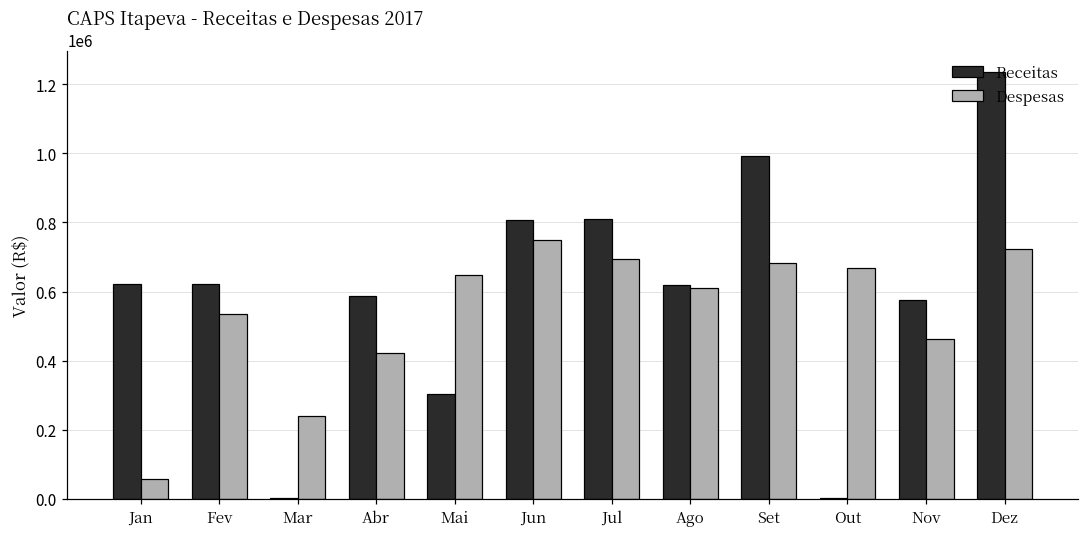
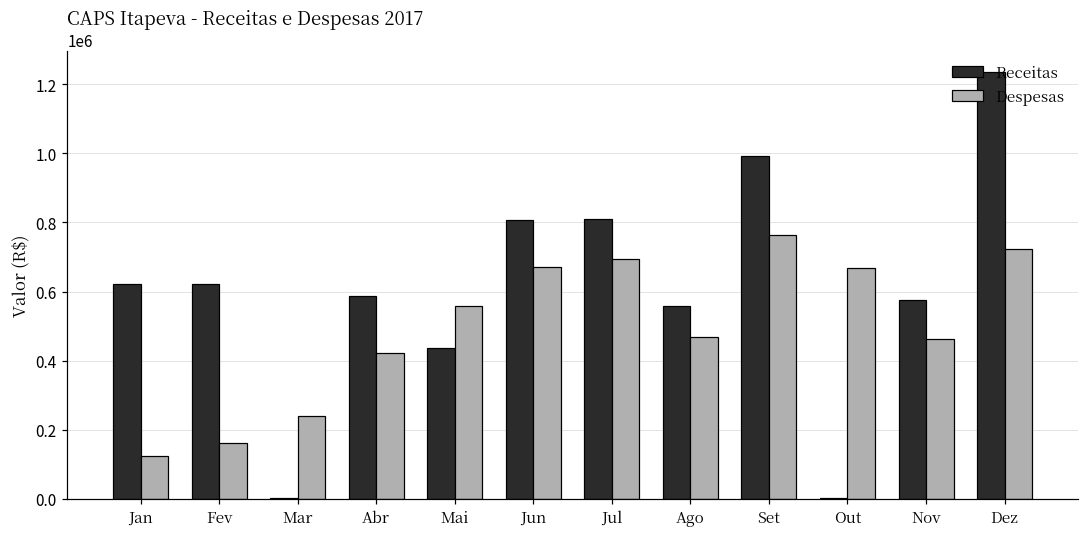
  {
    "Receitas": {
      "Jan": 620000,
      "Fev": 620000,
      "Abr": 590000,
-     "Mai": 300000,
+     "Mai": 440000,
      "Jun": 810000,
      "Jul": 810000,
-     "Ago": 620000,
+     "Ago": 560000,
      "Set": 990000,
      "Nov": 580000,
      "Dez": 1240000
    },
    "Despesas": {
-     "Jan": 60000,
-     "Fev": 540000,
+     "Jan": 130000,
+     "Fev": 160000,
      "Mar": 240000,
      "Abr": 420000,
-     "Mai": 650000,
-     "Jun": 750000,
+     "Mai": 560000,
+     "Jun": 670000,
      "Jul": 700000,
-     "Ago": 610000,
-     "Set": 680000,
+     "Ago": 470000,
+     "Set": 760000,
      "Out": 670000,
      "Nov": 460000,
      "Dez": 720000
    }
  }
